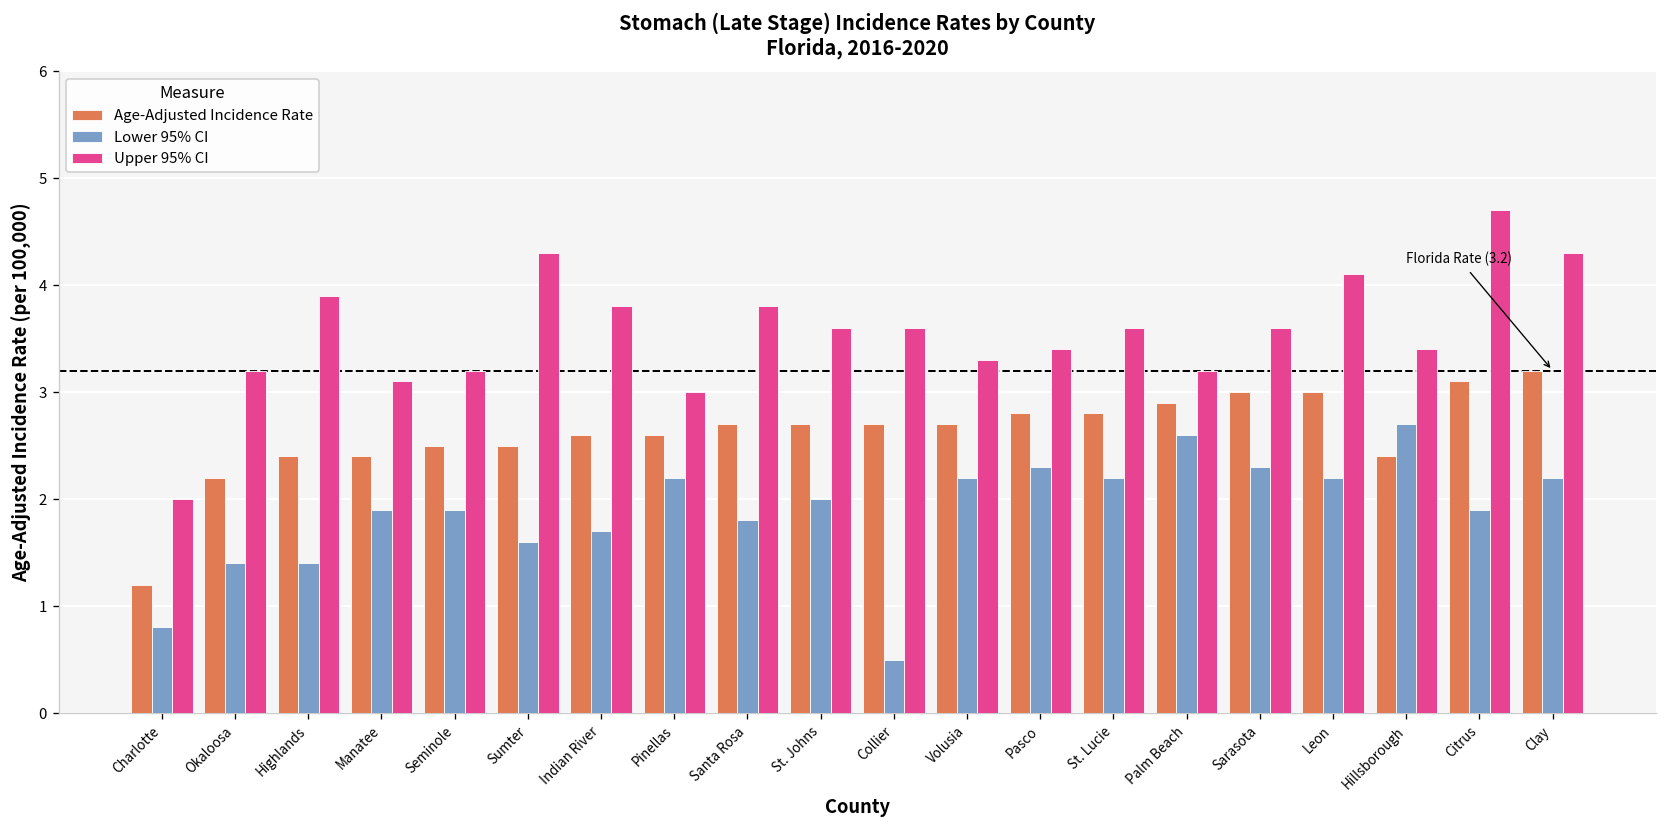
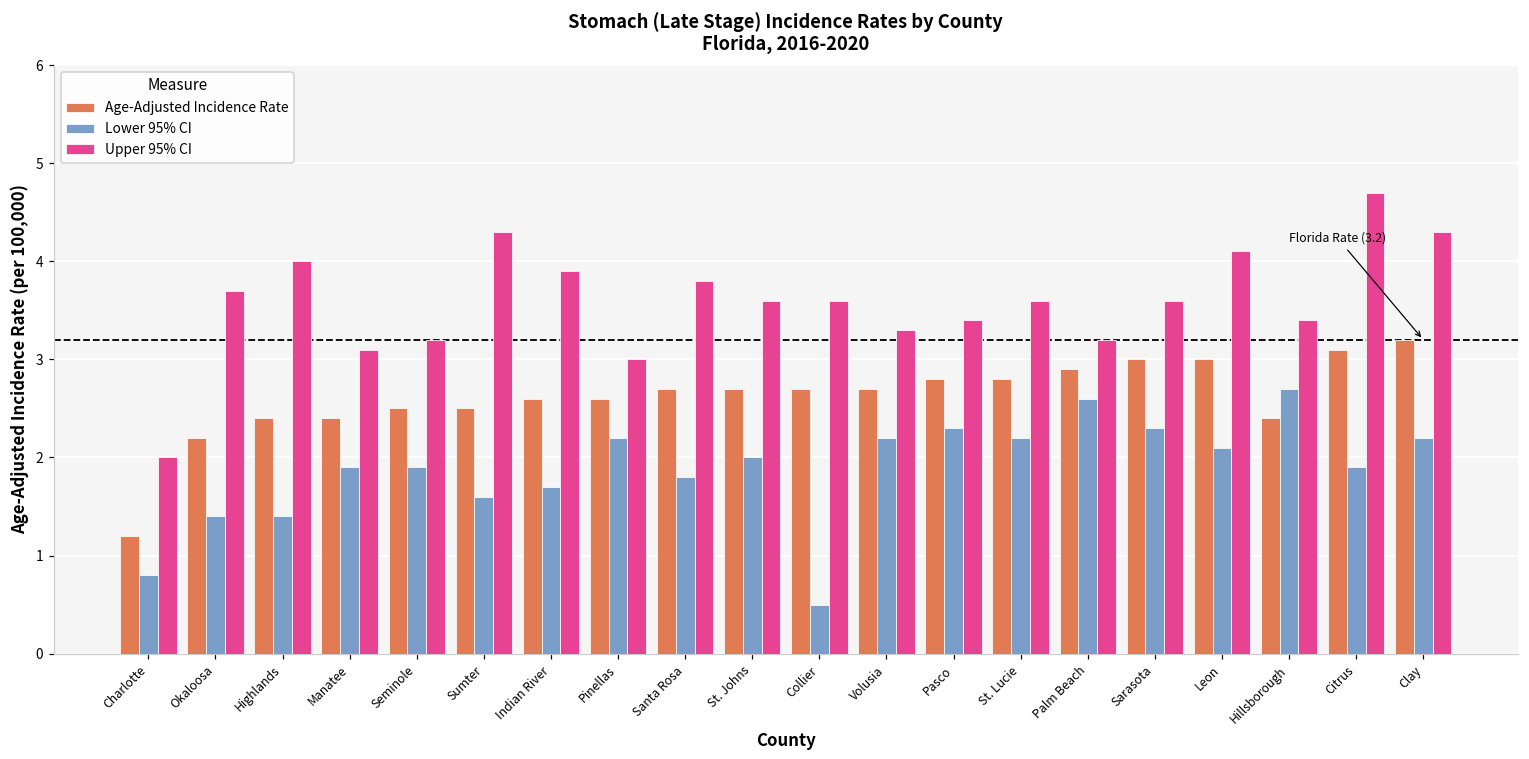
  {
    "Age-Adjusted Incidence Rate": {
      "Clay": "(3.2)"
    },
    "Lower 95% CI": {
      "Charlotte": "0.8",
      "Okaloosa": "1.4",
      "Highlands": "1.4",
      "Manatee": "1.9",
      "Seminole": "1.9",
      "Sumter": "1.6",
      "Indian River": "1.7",
      "Pinellas": "2.2",
      "Santa Rosa": "1.8",
      "St. Johns": "2.0",
      "Collier": "0.5",
      "Volusia": "2.2",
      "Pasco": "2.3",
      "St. Lucie": "2.2",
      "Palm Beach": "2.6",
      "Sarasota": "2.3",
-     "Leon": "2.2",
+     "Leon": "2.1",
      "Hillsborough": "2.7",
      "Citrus": "1.9",
      "Clay": "2.2"
    },
    "Upper 95% CI": {
      "Charlotte": "2.0",
-     "Okaloosa": "3.2",
-     "Highlands": "3.9",
+     "Okaloosa": "3.7",
+     "Highlands": "4.0",
      "Manatee": "3.1",
      "Seminole": "3.2",
      "Sumter": "4.3",
-     "Indian River": "3.8",
+     "Indian River": "3.9",
      "Pinellas": "3.0",
      "Santa Rosa": "3.8",
      "St. Johns": "3.6",
      "Collier": "3.6",
      "Volusia": "3.3",
      "Pasco": "3.4",
      "St. Lucie": "3.6",
      "Palm Beach": "3.2",
      "Sarasota": "3.6",
      "Leon": "4.1",
      "Citrus": "4.7",
      "Clay": "4.3"
    }
  }
